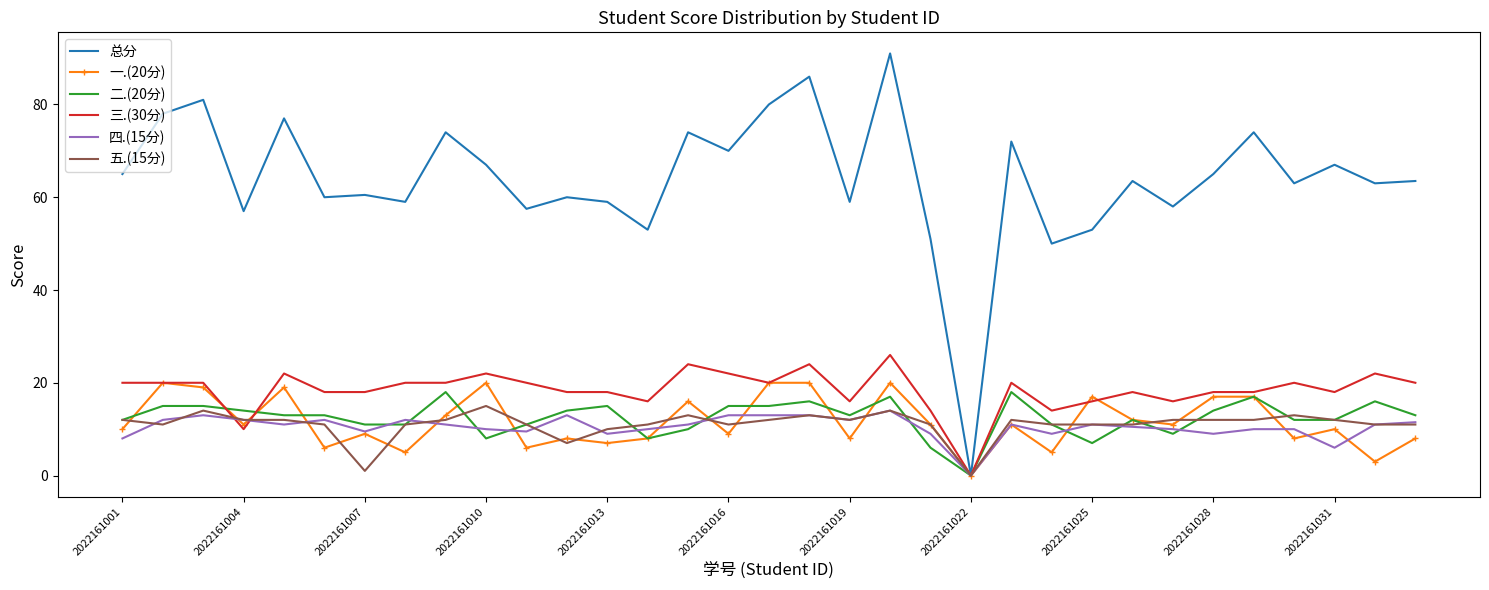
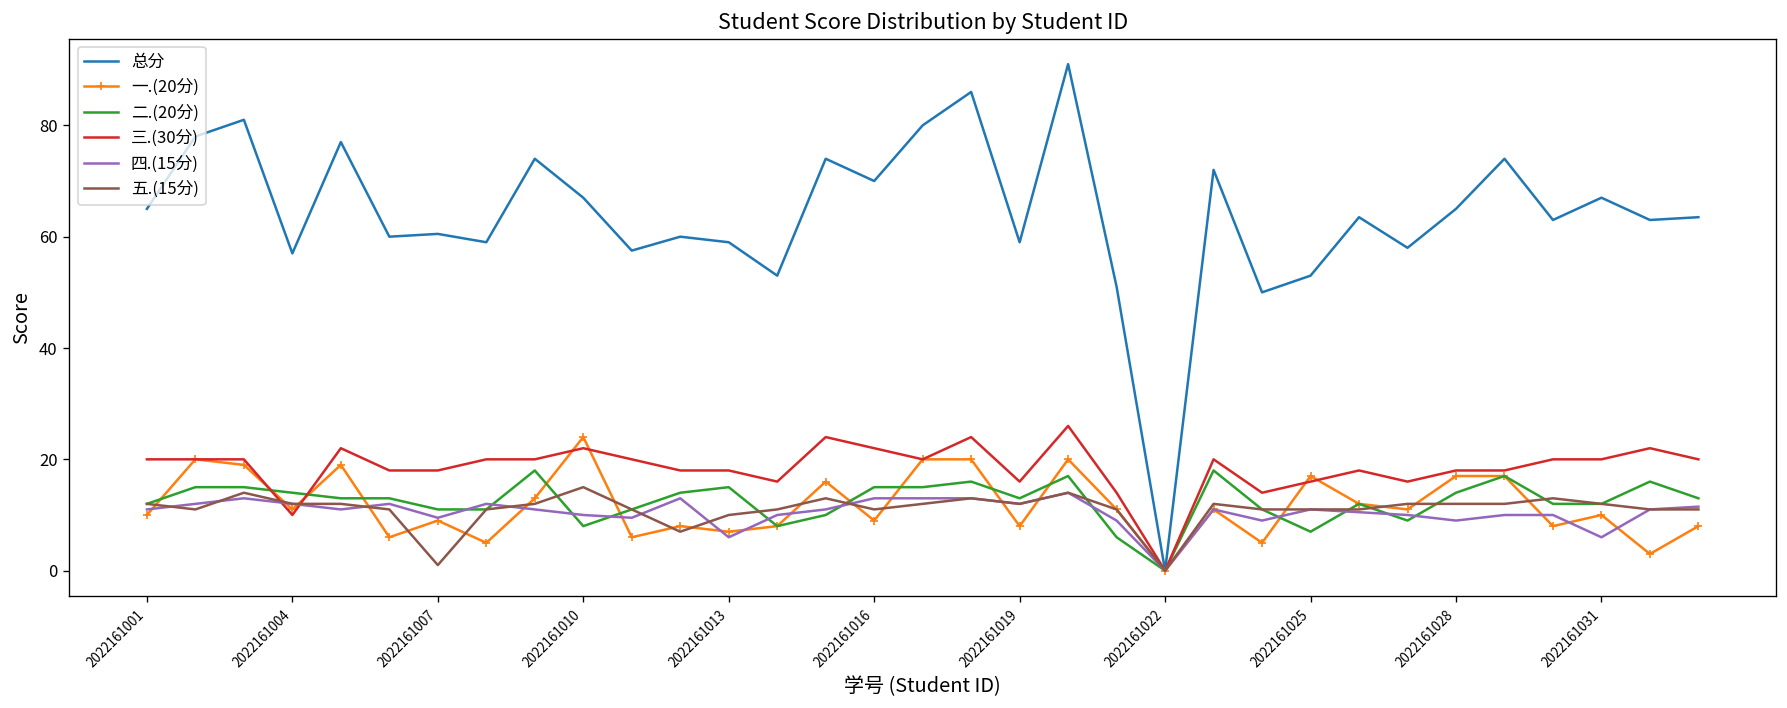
  {
    "总分": {
      "2022161001": 65,
      "2022161004": 57,
      "2022161007": 61,
      "2022161010": 67,
      "2022161013": 59,
      "2022161016": 70,
      "2022161019": 59,
      "2022161025": 53,
      "2022161028": 65,
      "2022161031": 67
    },
    "一.(20分)": {
      "2022161001": 10,
      "2022161004": 11,
-     "2022161010": 20,
+     "2022161010": 24,
      "2022161013": 7,
      "2022161016": 9,
      "2022161019": 8,
      "2022161025": 17,
      "2022161028": 17,
      "2022161031": 10
    },
    "二.(20分)": {
      "2022161004": 14,
      "2022161007": 11,
      "2022161010": 8,
      "2022161013": 15,
      "2022161016": 15,
      "2022161019": 13,
      "2022161025": 7,
      "2022161028": 14
    },
    "三.(30分)": {
      "2022161001": 20,
      "2022161004": 10,
      "2022161007": 18,
      "2022161010": 22,
      "2022161013": 18,
      "2022161016": 22,
      "2022161019": 16,
      "2022161025": 16,
      "2022161028": 18,
-     "2022161031": 18
+     "2022161031": 20
    },
    "四.(15分)": {
-     "2022161001": 8,
+     "2022161001": 11,
      "2022161010": 10,
-     "2022161013": 9,
+     "2022161013": 6,
      "2022161016": 13,
      "2022161028": 9,
      "2022161031": 6
    },
    "五.(15分)": {
      "2022161007": 1,
      "2022161010": 15,
      "2022161013": 10,
      "2022161016": 11,
      "2022161028": 12
    }
  }
